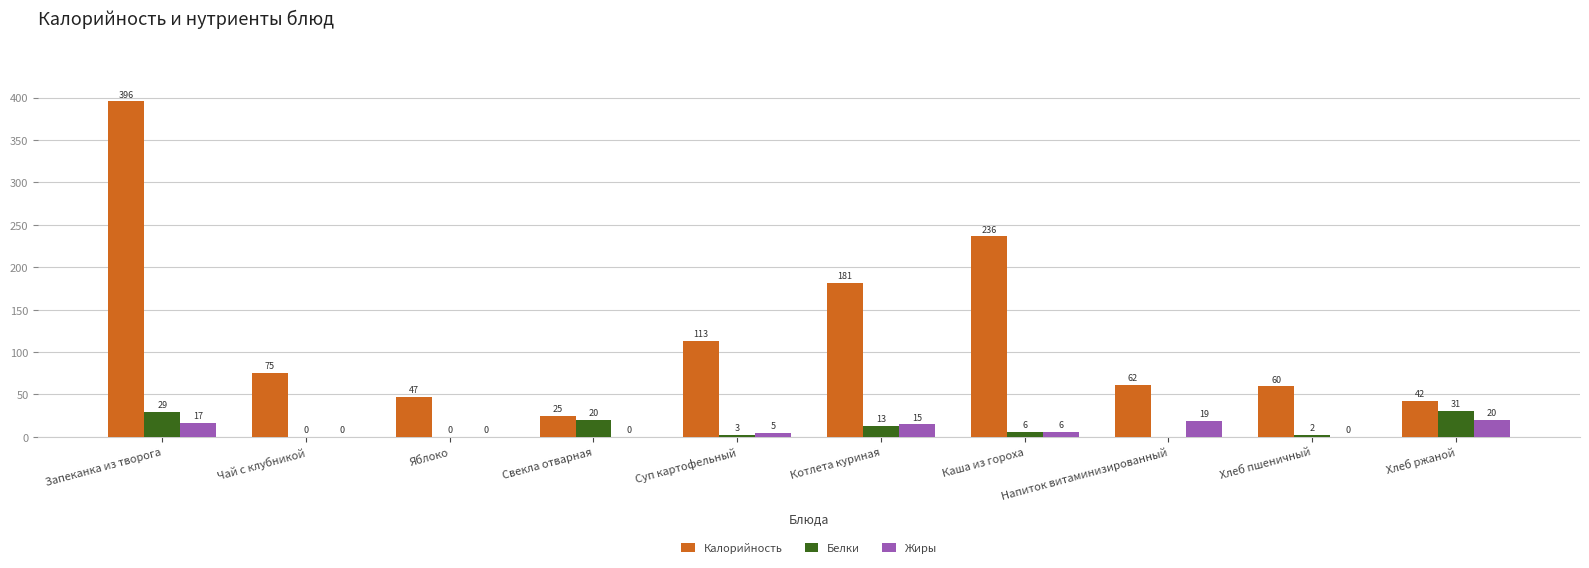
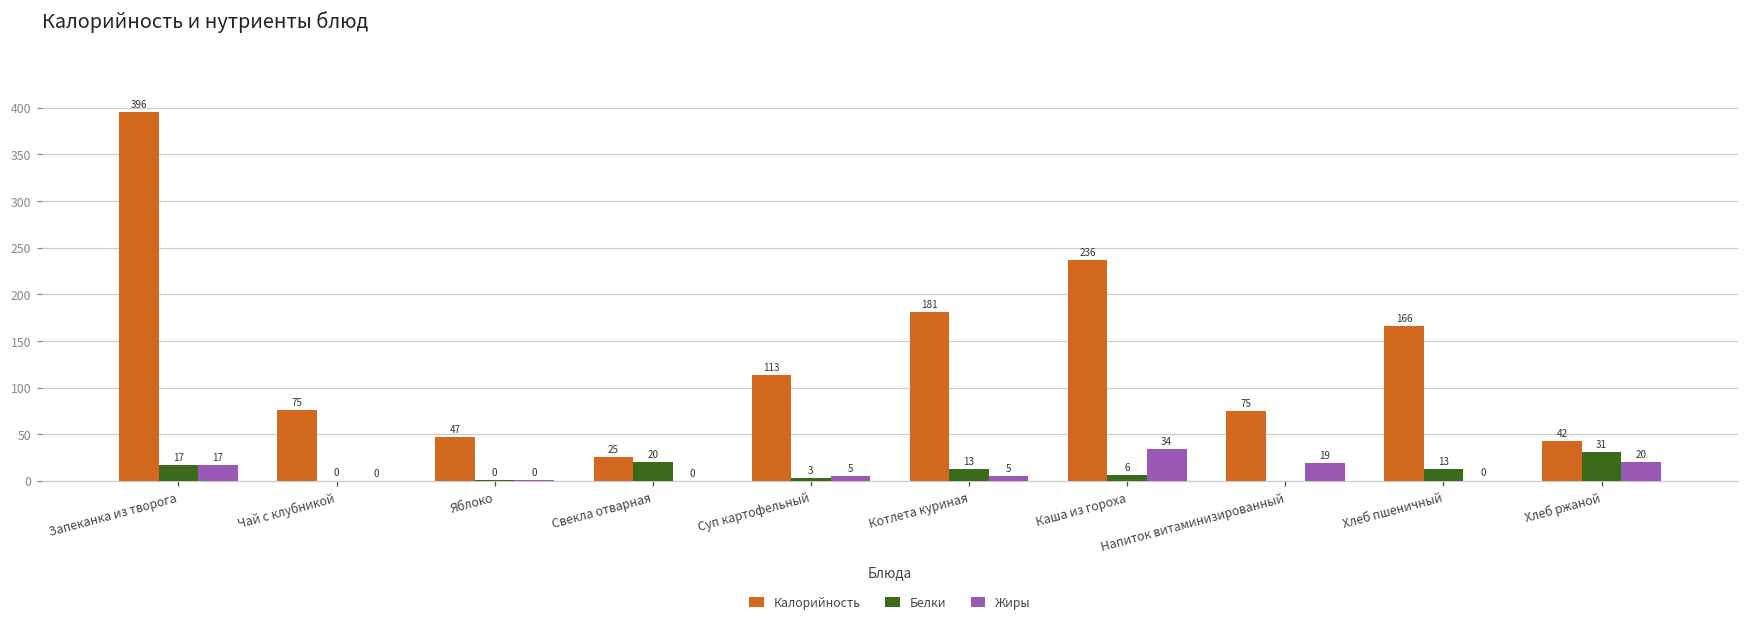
  {
    "Калорийность": {
      "Запеканка из творога": 396,
      "Чай с клубникой": 75,
      "Яблоко": 47,
      "Свекла отварная": 25,
      "Суп картофельный": 113,
      "Котлета куриная": 181,
      "Каша из гороха": 236,
-     "Напиток витаминизированный": 62,
-     "Хлеб пшеничный": 60,
+     "Напиток витаминизированный": 75,
+     "Хлеб пшеничный": 166,
      "Хлеб ржаной": 42
    },
    "Белки": {
-     "Запеканка из творога": 29,
+     "Запеканка из творога": 17,
      "Чай с клубникой": 0,
      "Яблоко": 0,
      "Свекла отварная": 20,
      "Суп картофельный": 3,
      "Котлета куриная": 13,
      "Каша из гороха": 6,
-     "Хлеб пшеничный": 2,
+     "Хлеб пшеничный": 13,
      "Хлеб ржаной": 31
    },
    "Жиры": {
      "Запеканка из творога": 17,
      "Чай с клубникой": 0,
      "Яблоко": 0,
      "Свекла отварная": 0,
      "Суп картофельный": 5,
-     "Котлета куриная": 15,
-     "Каша из гороха": 6,
+     "Котлета куриная": 5,
+     "Каша из гороха": 34,
      "Напиток витаминизированный": 19,
      "Хлеб пшеничный": 0,
      "Хлеб ржаной": 20
    }
  }
